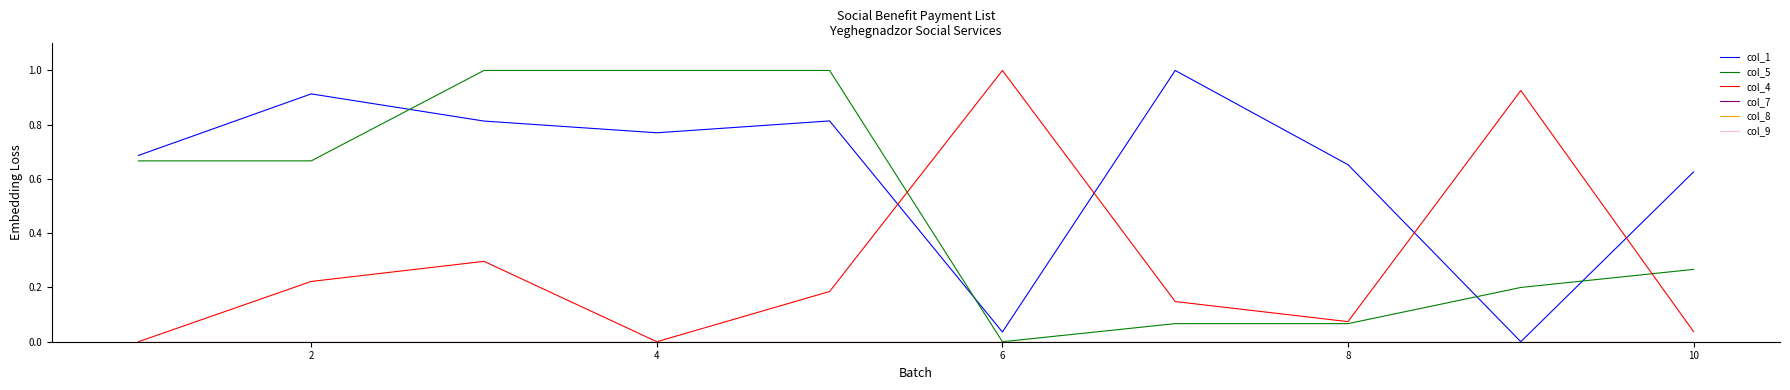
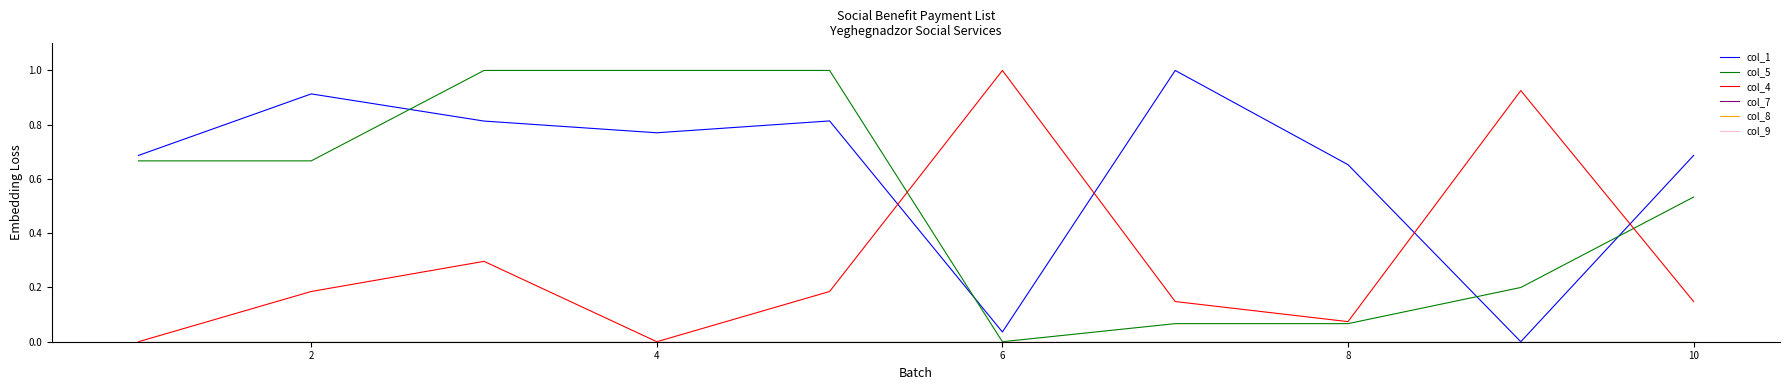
  {
    "col_1": {
      "2": 0.91,
      "4": 0.77,
      "6": 0.04,
      "8": 0.65,
-     "10": 0.63
+     "10": 0.69
    },
    "col_5": {
      "2": 0.67,
      "4": 1.00,
-     "10": 0.27
+     "10": 0.53
    },
    "col_4": {
-     "2": 0.22,
+     "2": 0.19,
      "6": 1.00,
-     "10": 0.04
+     "10": 0.15
    },
    "col_9": {
      "2": 0.00,
      "8": 0.00,
      "10": 0.00
    }
  }
